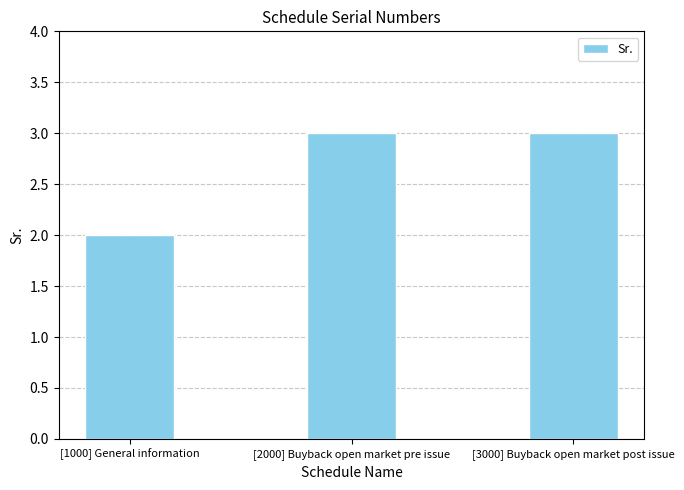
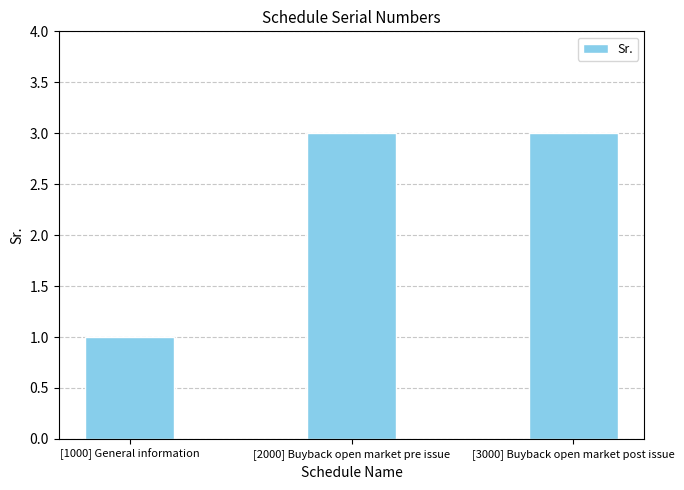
  {
-   "[1000] General information": 2,
+   "[1000] General information": 1,
    "[2000] Buyback open market pre issue": 3,
    "[3000] Buyback open market post issue": 3
  }
